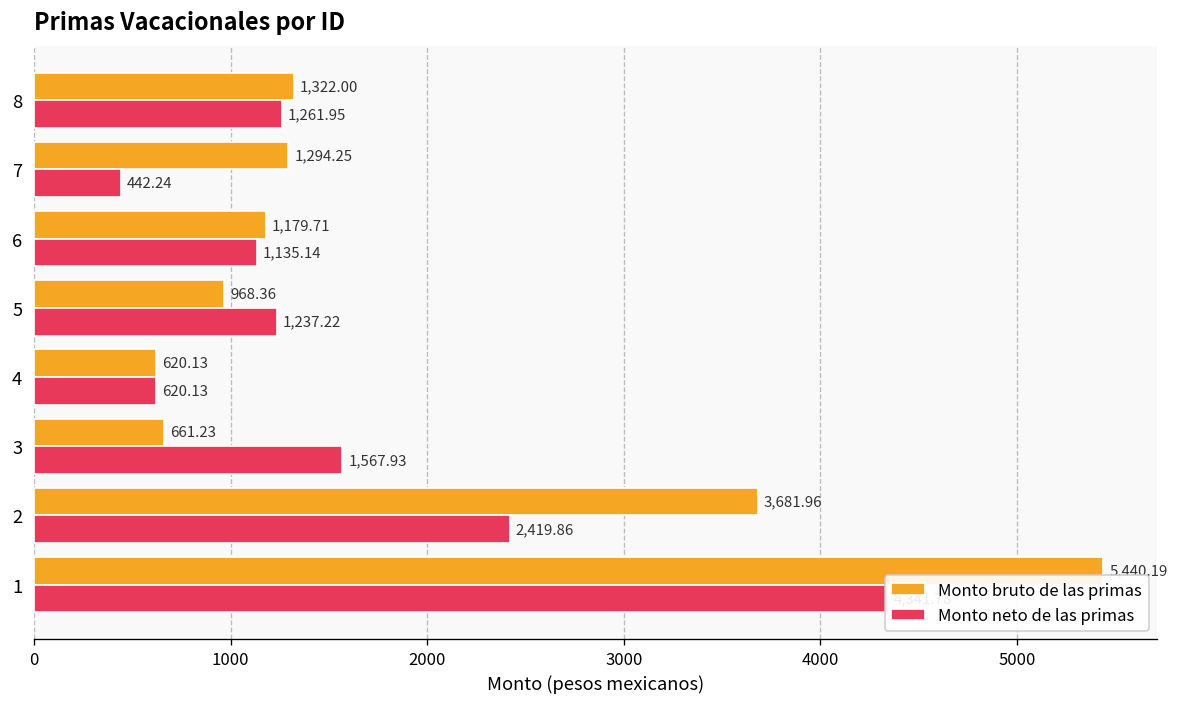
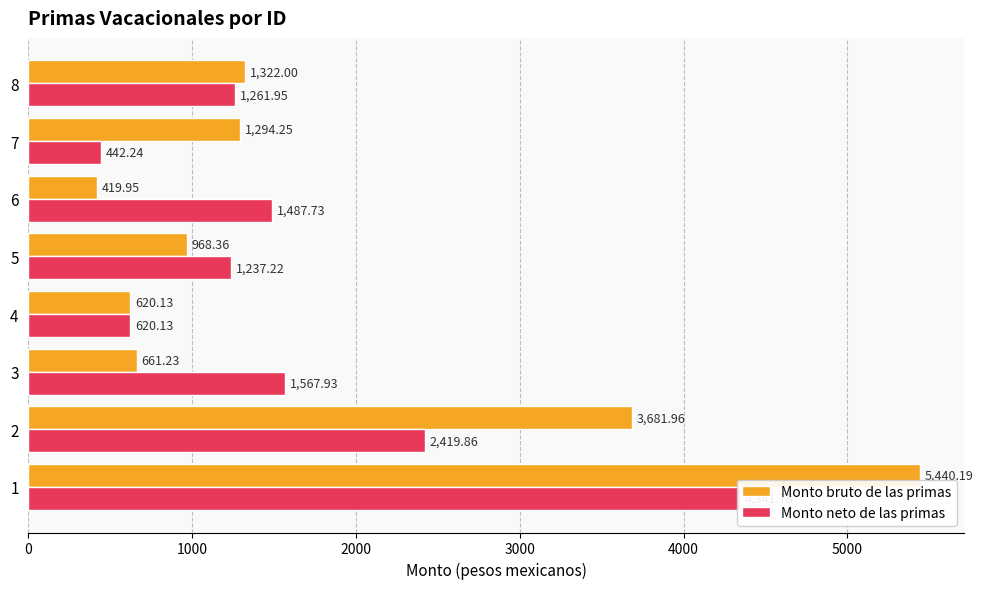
  {
    "Monto bruto de las primas": {
      "8": "1,322.00",
      "7": "1,294.25",
-     "6": "1,179.71",
+     "6": "419.95",
      "5": "968.36",
      "4": "620.13",
      "3": "661.23",
      "2": "3,681.96"
    },
    "Monto neto de las primas": {
      "8": "1,261.95",
      "7": "442.24",
-     "6": "1,135.14",
+     "6": "1,487.73",
      "5": "1,237.22",
      "4": "620.13",
      "3": "1,567.93",
      "2": "2,419.86"
    }
  }
